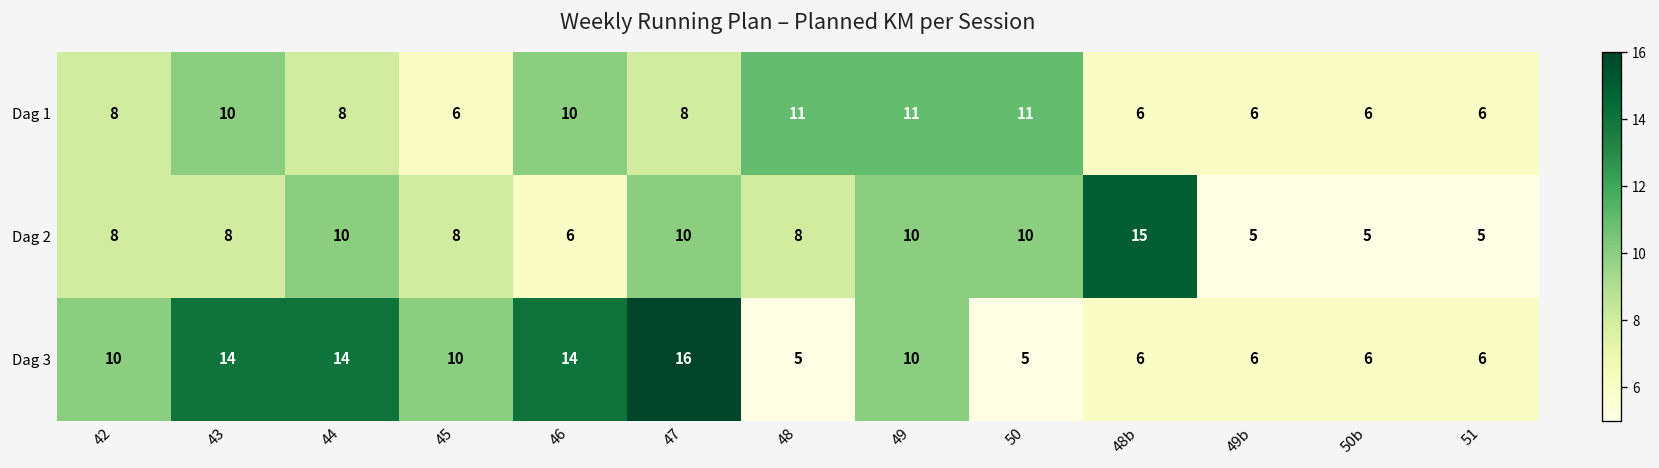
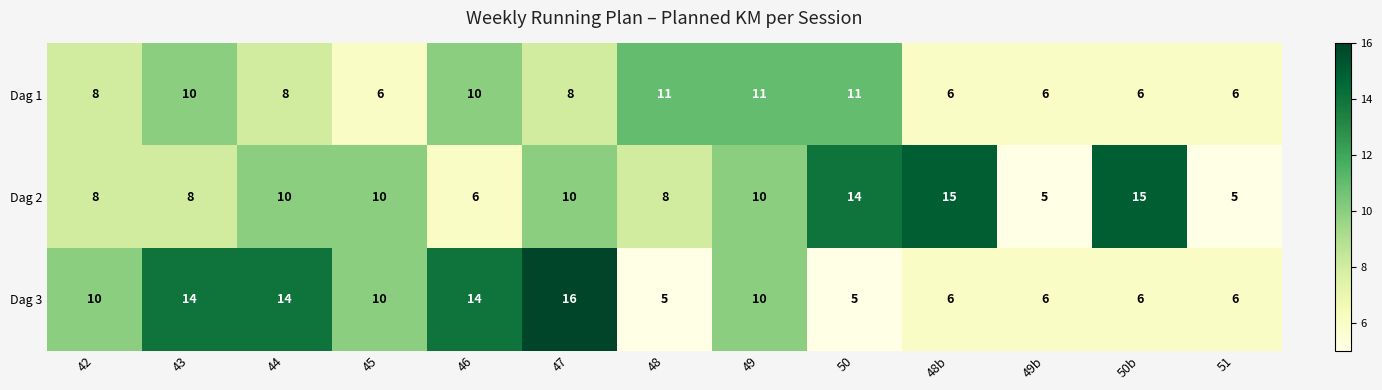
  {
    "Dag 1": {
      "42": 8,
      "43": 10,
      "44": 8,
      "45": 6,
      "46": 10,
      "47": 8,
      "48": 11,
      "49": 11,
      "50": 11,
      "48b": 6,
      "49b": 6,
      "50b": 6,
      "51": 6
    },
    "Dag 2": {
      "42": 8,
      "43": 8,
      "44": 10,
-     "45": 8,
+     "45": 10,
      "46": 6,
      "47": 10,
      "48": 8,
      "49": 10,
-     "50": 10,
+     "50": 14,
      "48b": 15,
      "49b": 5,
-     "50b": 5,
+     "50b": 15,
      "51": 5
    },
    "Dag 3": {
      "42": 10,
      "43": 14,
      "44": 14,
      "45": 10,
      "46": 14,
      "47": 16,
      "48": 5,
      "49": 10,
      "50": 5,
      "48b": 6,
      "49b": 6,
      "50b": 6,
      "51": 6
    }
  }
